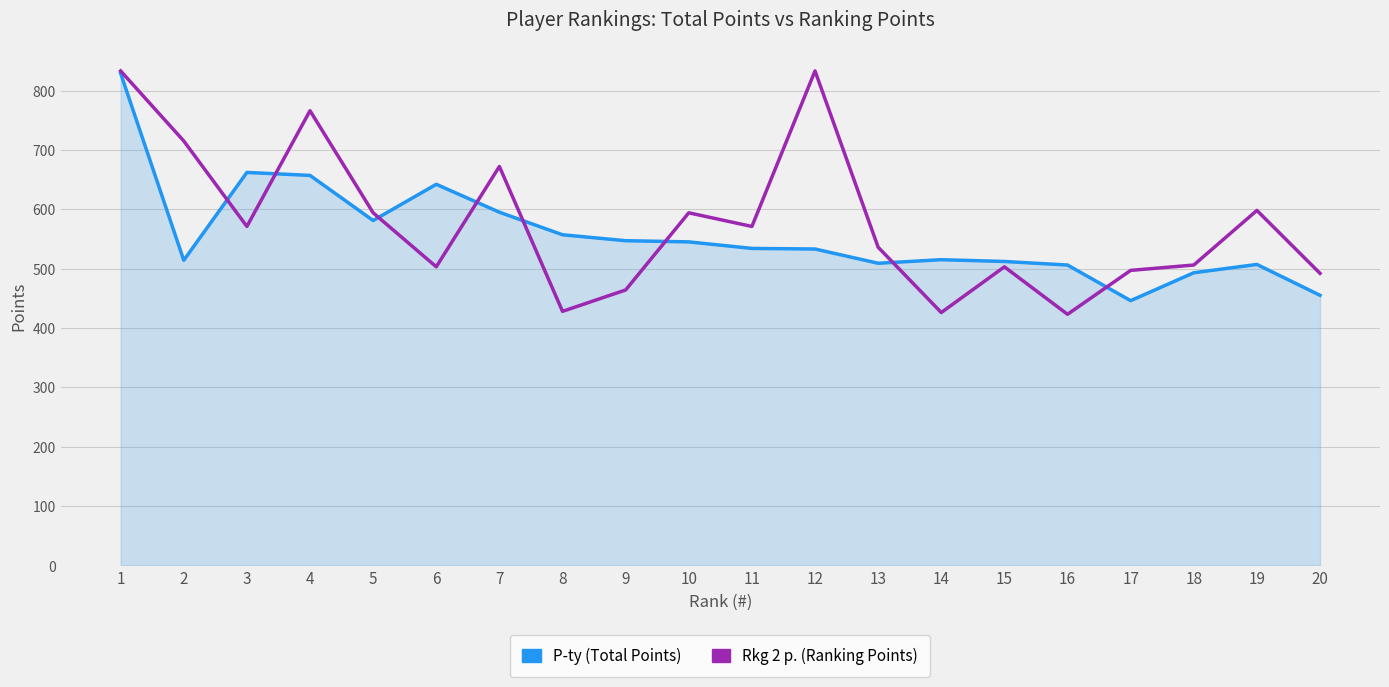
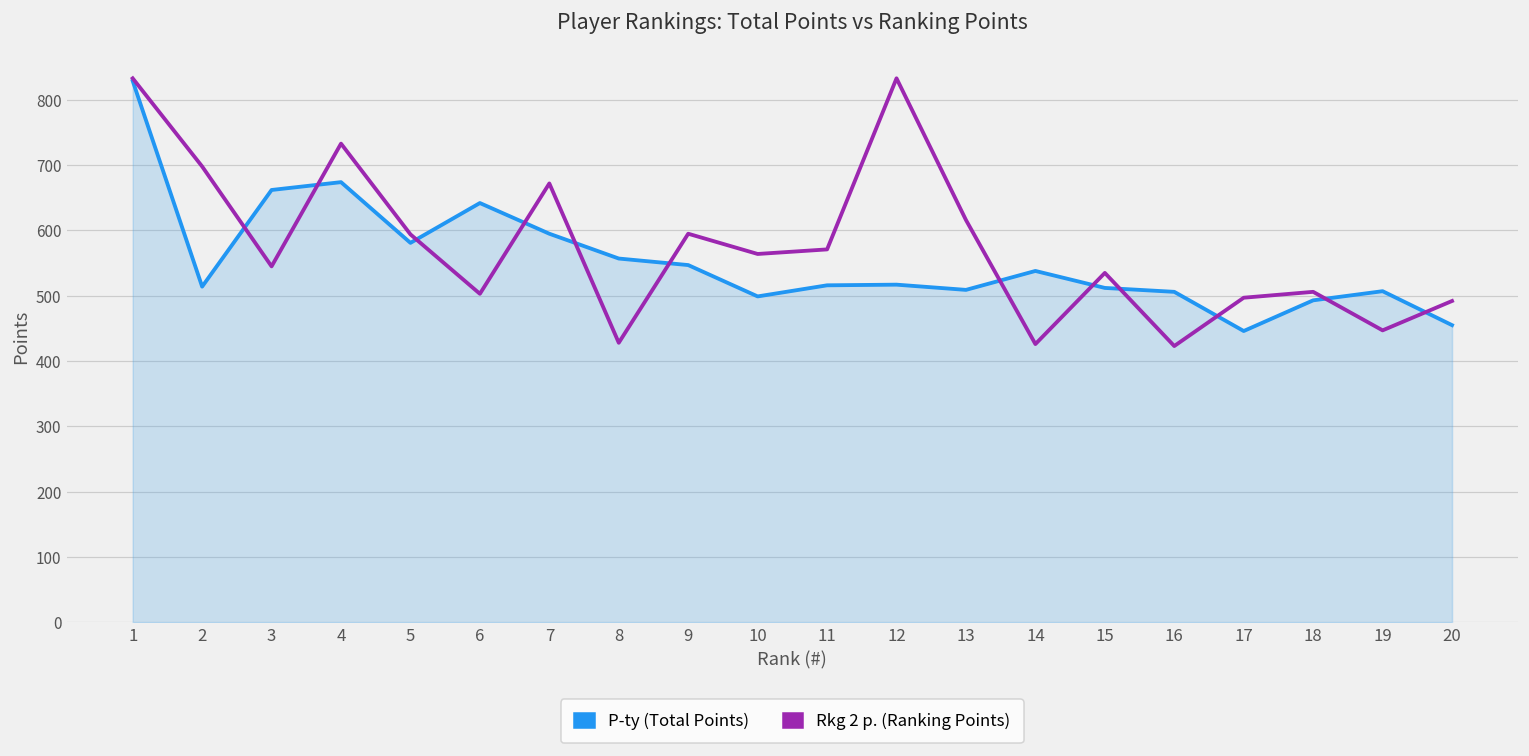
  {
    "P-ty (Total Points)": {
      "2": 510,
      "3": 660,
-     "4": 660,
+     "4": 670,
      "5": 580,
      "6": 640,
      "7": 600,
      "8": 560,
      "9": 550,
-     "10": 550,
-     "11": 530,
-     "12": 530,
+     "10": 500,
+     "11": 520,
+     "12": 520,
      "13": 510,
-     "14": 520,
+     "14": 540,
      "15": 510,
      "16": 510,
      "17": 450,
      "18": 490,
      "19": 510,
      "20": 460
    },
    "Rkg 2 p. (Ranking Points)": {
-     "2": 720,
-     "3": 570,
-     "4": 770,
+     "2": 700,
+     "3": 550,
+     "4": 730,
      "5": 590,
      "6": 500,
      "7": 670,
      "8": 430,
-     "9": 460,
-     "10": 590,
+     "9": 600,
+     "10": 560,
      "11": 570,
      "12": 830,
-     "13": 540,
+     "13": 620,
      "14": 430,
-     "15": 500,
+     "15": 540,
      "16": 420,
      "17": 500,
      "18": 510,
-     "19": 600,
+     "19": 450,
      "20": 490
    }
  }
